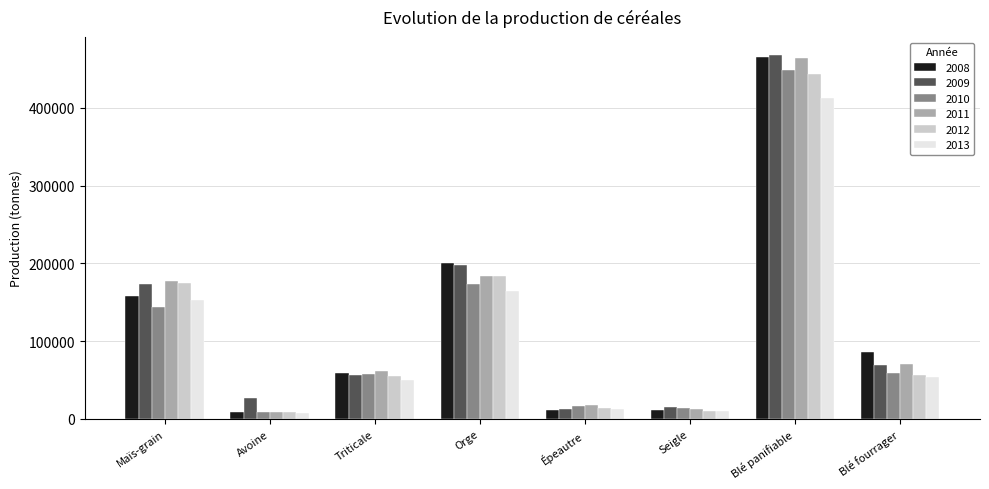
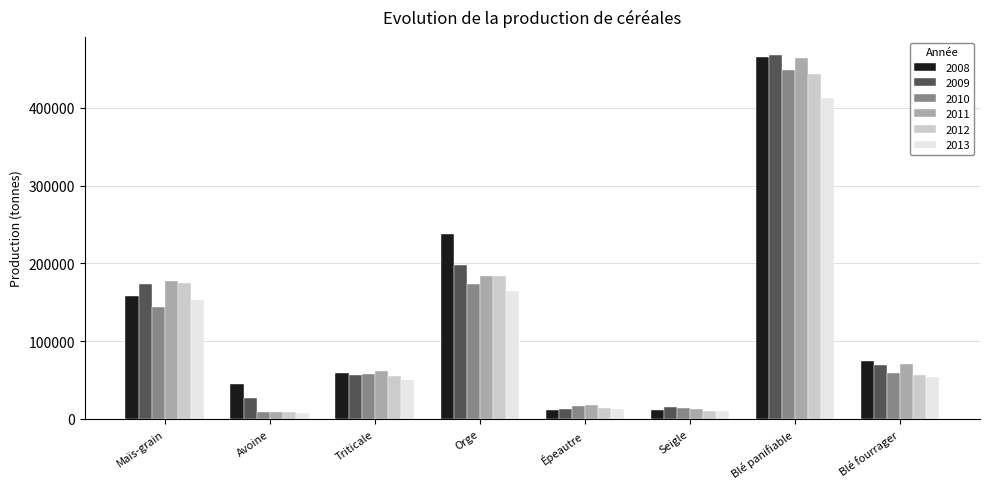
  {
    "2008": {
      "Maïs-grain": 160000,
-     "Avoine": 10000,
+     "Avoine": 40000,
      "Triticale": 60000,
-     "Orge": 200000,
+     "Orge": 240000,
      "Épeautre": 10000,
      "Seigle": 10000,
      "Blé panifiable": 460000,
-     "Blé fourrager": 90000
+     "Blé fourrager": 70000
    },
    "2009": {
      "Maïs-grain": 170000,
      "Avoine": 30000,
      "Triticale": 60000,
      "Orge": 200000,
      "Épeautre": 10000,
      "Seigle": 20000,
      "Blé panifiable": 470000,
      "Blé fourrager": 70000
    }
  }
